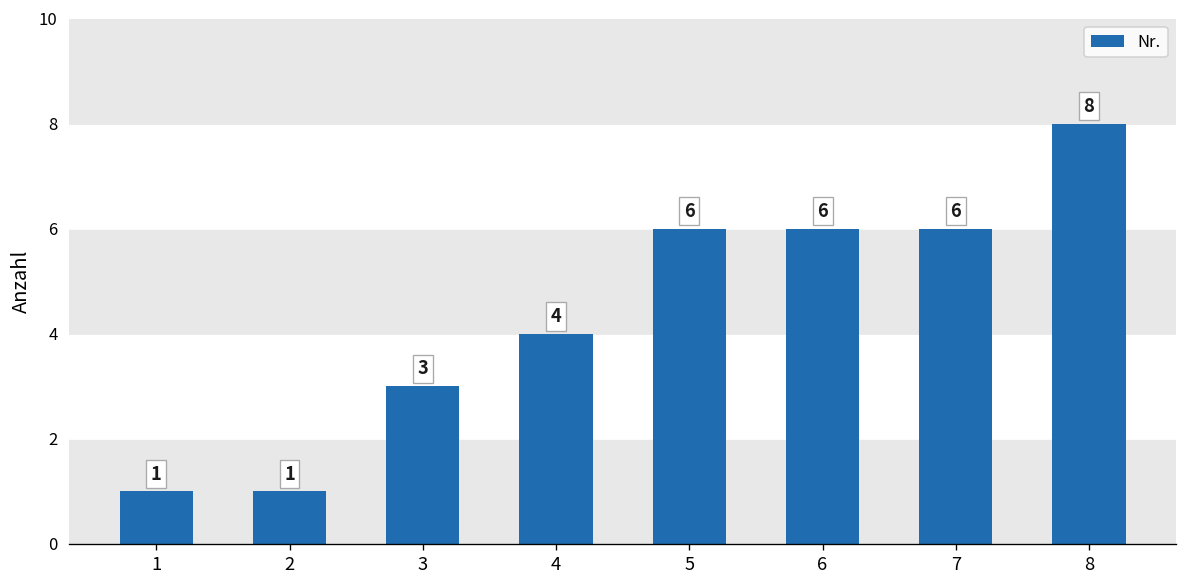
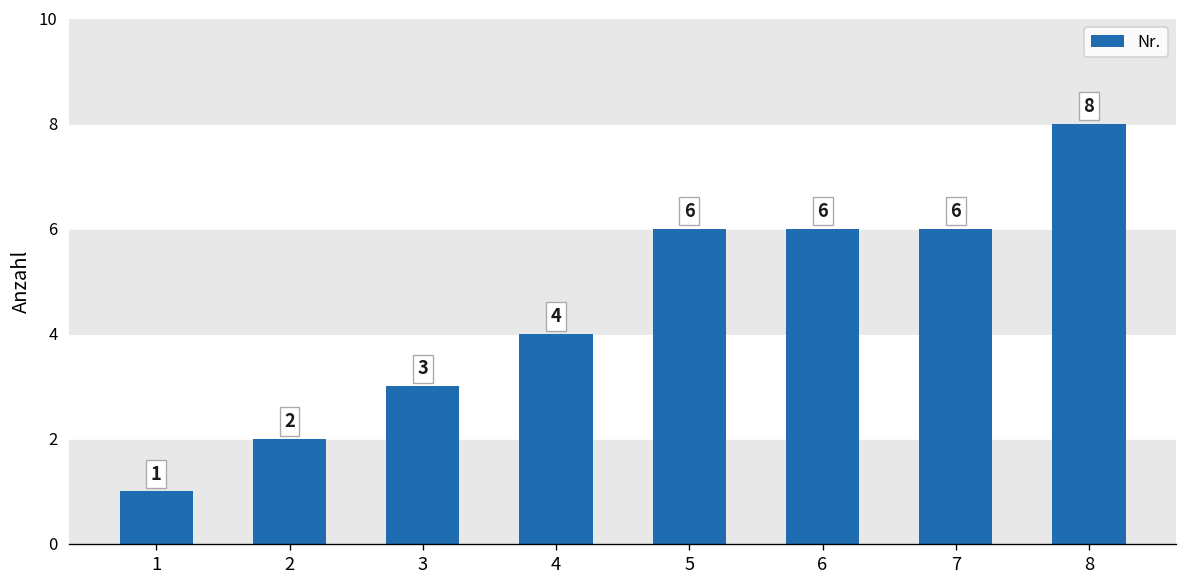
  {
-   "2": 1
+   "2": 2
  }
